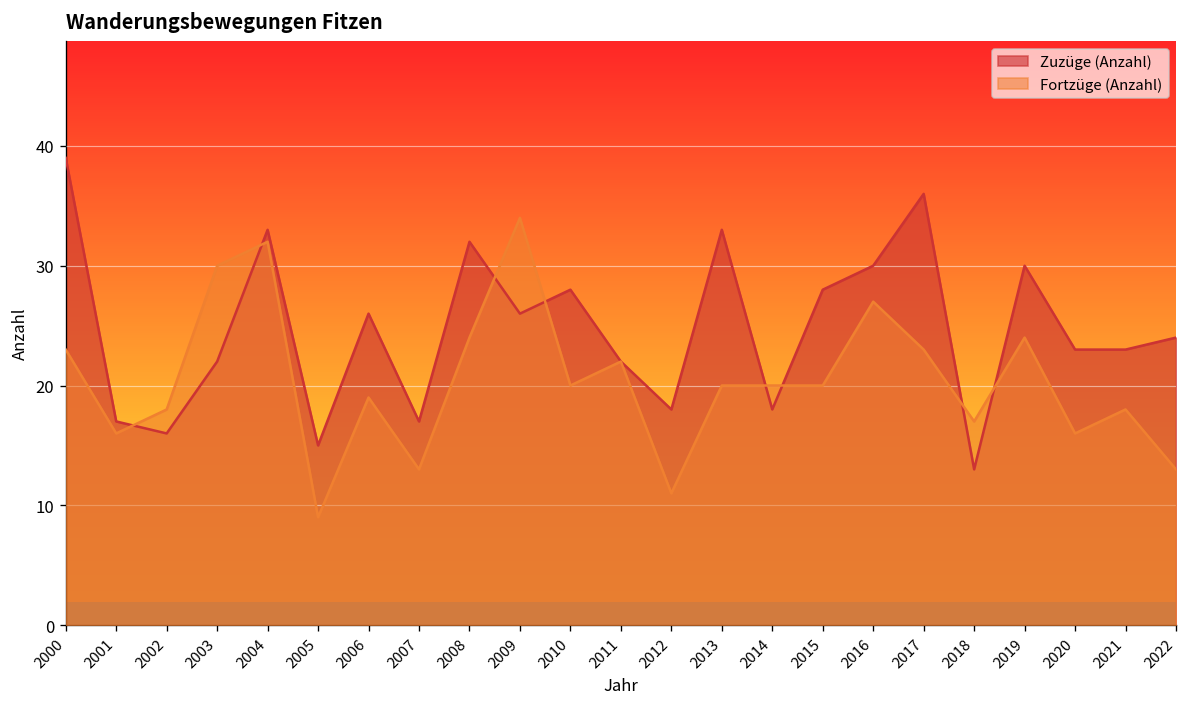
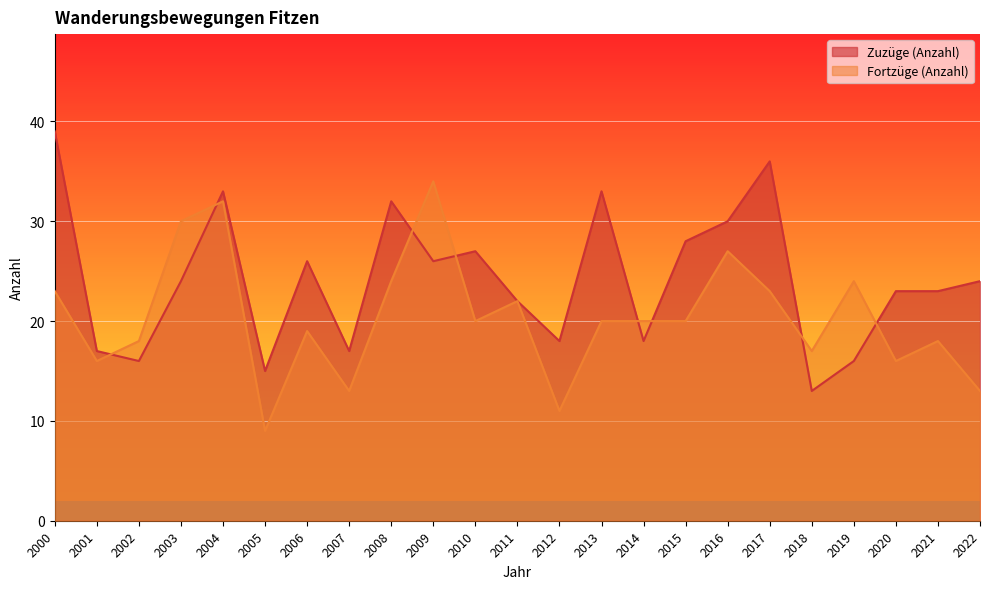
  {
    "Zuzüge (Anzahl)": {
      "2000": 39,
      "2001": 17,
      "2002": 16,
-     "2003": 22,
+     "2003": 24,
      "2004": 33,
      "2005": 15,
      "2006": 26,
      "2007": 17,
      "2008": 32,
      "2009": 26,
-     "2010": 28,
+     "2010": 27,
      "2012": 18,
      "2013": 33,
      "2014": 18,
      "2015": 28,
      "2016": 30,
      "2017": 36,
      "2018": 13,
-     "2019": 30,
+     "2019": 16,
      "2020": 23,
      "2021": 23,
      "2022": 24
    },
    "Fortzüge (Anzahl)": {
      "2000": 23,
      "2001": 16,
      "2002": 18,
      "2003": 30,
      "2004": 32,
      "2005": 9,
      "2006": 19,
      "2007": 13,
      "2008": 24,
      "2009": 34,
      "2010": 20,
      "2012": 11,
      "2013": 20,
      "2014": 20,
      "2015": 20,
      "2016": 27,
      "2017": 23,
      "2018": 17,
      "2019": 24,
      "2020": 16,
      "2021": 18,
      "2022": 13
    }
  }
